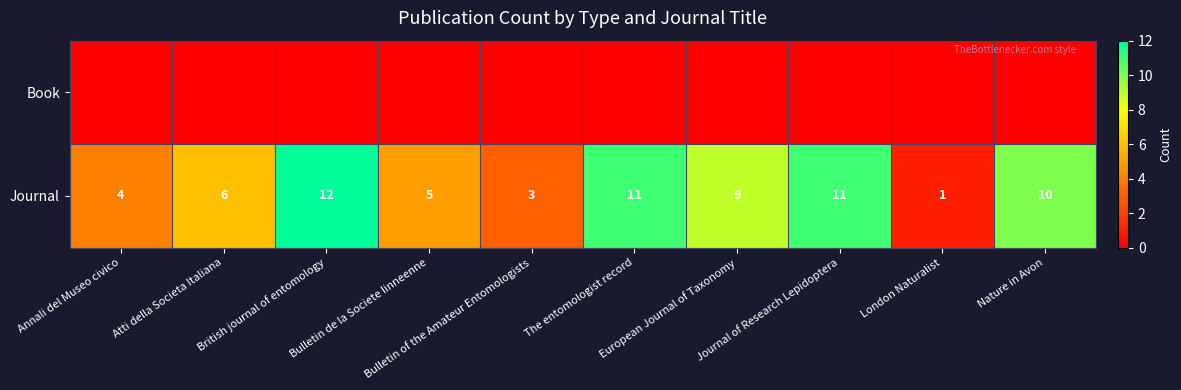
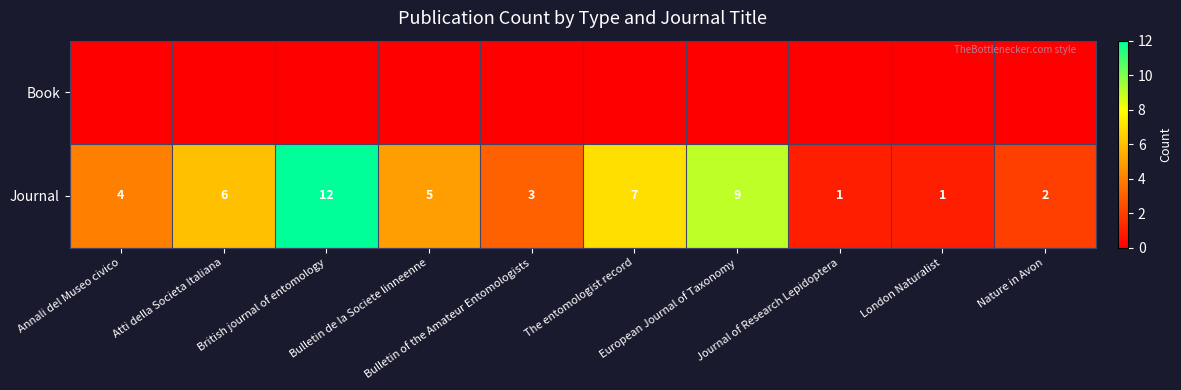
  {
    "Journal": {
      "Annali del Museo civico": 4,
      "Atti della Societa Italiana": 6,
      "British journal of entomology": 12,
      "Bulletin de la Societe linneenne": 5,
      "Bulletin of the Amateur Entomologists": 3,
-     "The entomologist record": 11,
+     "The entomologist record": 7,
      "European Journal of Taxonomy": 9,
-     "Journal of Research Lepidoptera": 11,
+     "Journal of Research Lepidoptera": 1,
      "London Naturalist": 1,
-     "Nature in Avon": 10
+     "Nature in Avon": 2
    }
  }
